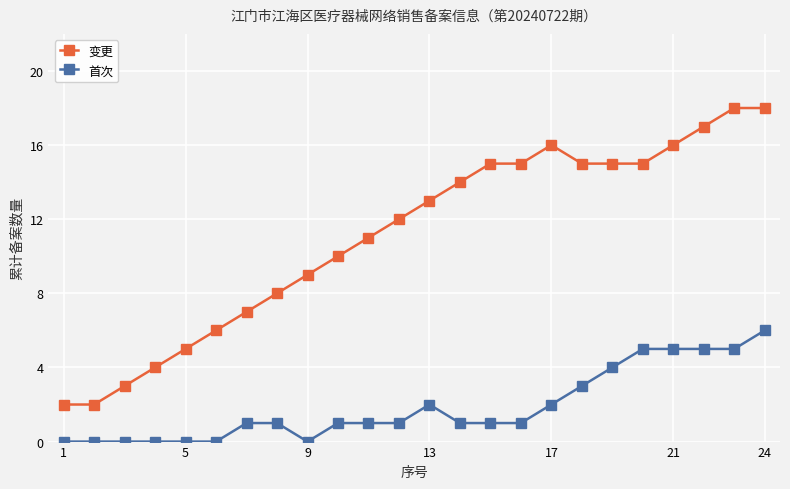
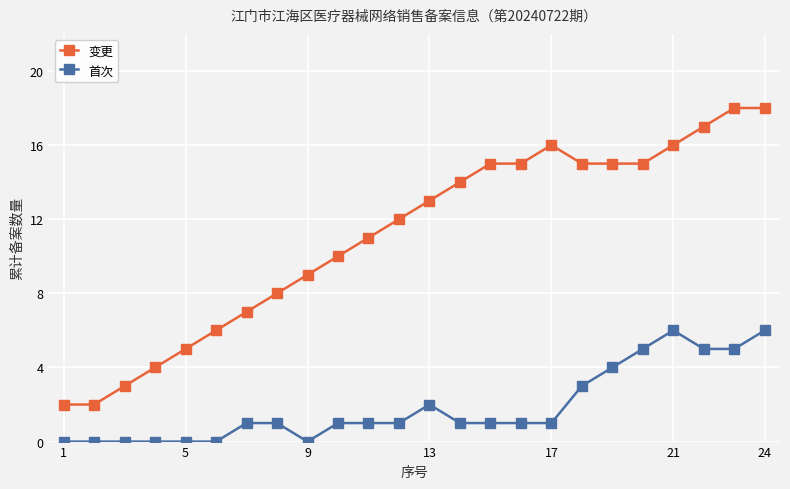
  {
    "变更": {
      "1": 2,
      "5": 5,
      "9": 9,
      "13": 13,
      "17": 16,
      "21": 16,
      "24": 18
    },
    "首次": {
      "1": 0,
      "5": 0,
      "9": 0,
      "13": 2,
-     "17": 2,
-     "21": 5,
+     "17": 1,
+     "21": 6,
      "24": 6
    }
  }
